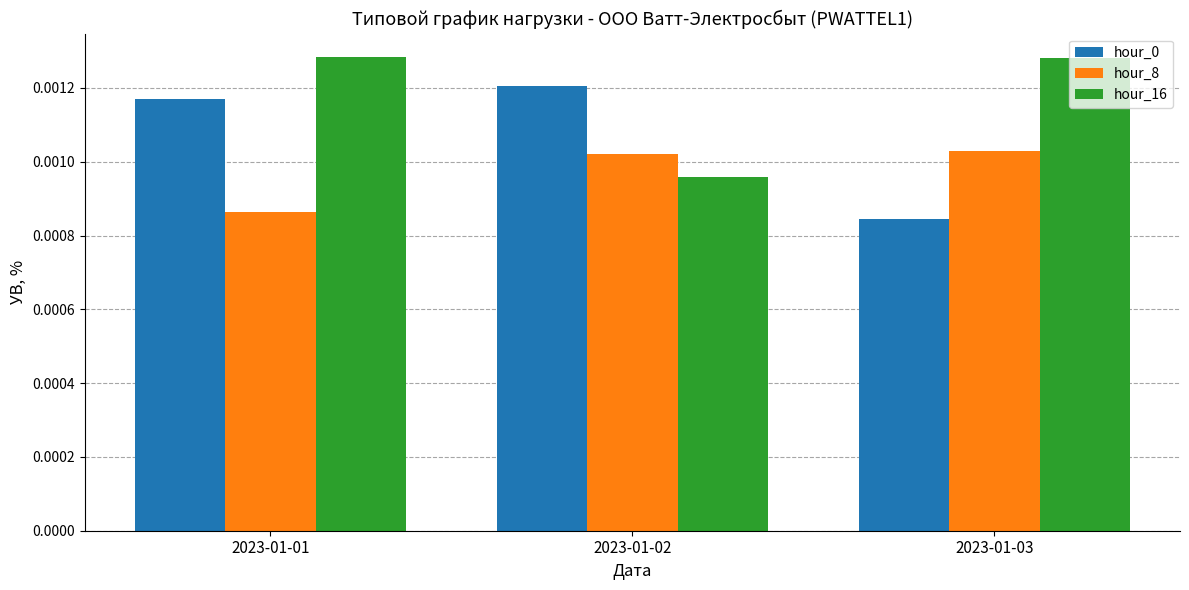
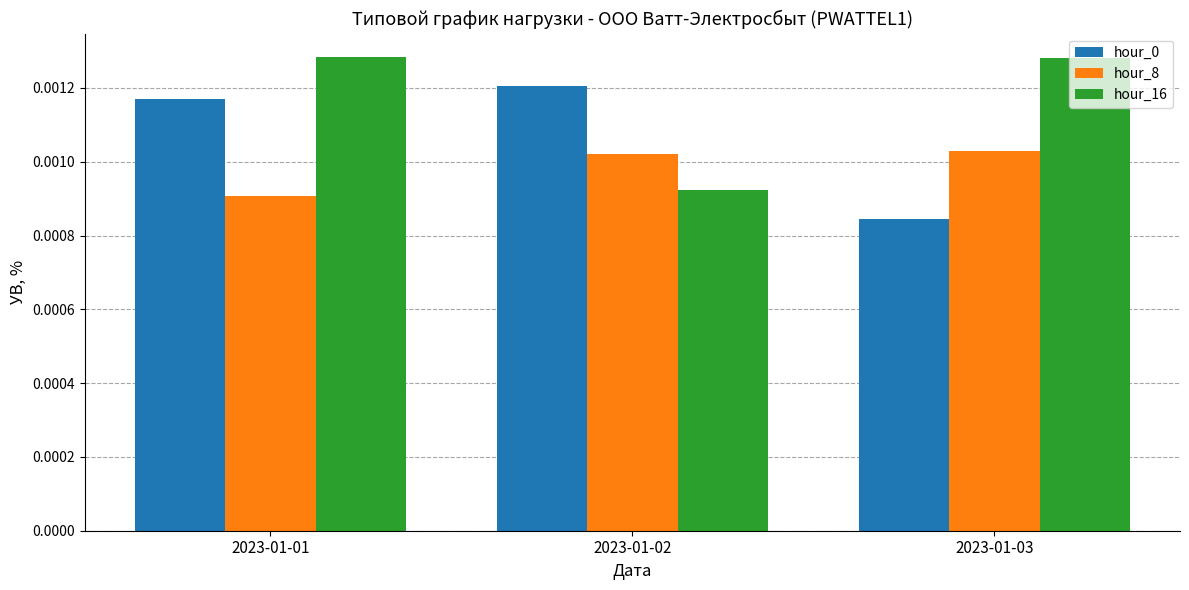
  {
    "hour_0": {
      "2023-01-01": 0.00117,
      "2023-01-02": 0.00121,
      "2023-01-03": 0.00085
    },
    "hour_8": {
-     "2023-01-01": 0.00086,
+     "2023-01-01": 0.00091,
      "2023-01-02": 0.00102,
      "2023-01-03": 0.00103
    },
    "hour_16": {
      "2023-01-01": 0.00128,
-     "2023-01-02": 0.00096
+     "2023-01-02": 0.00092
    }
  }
